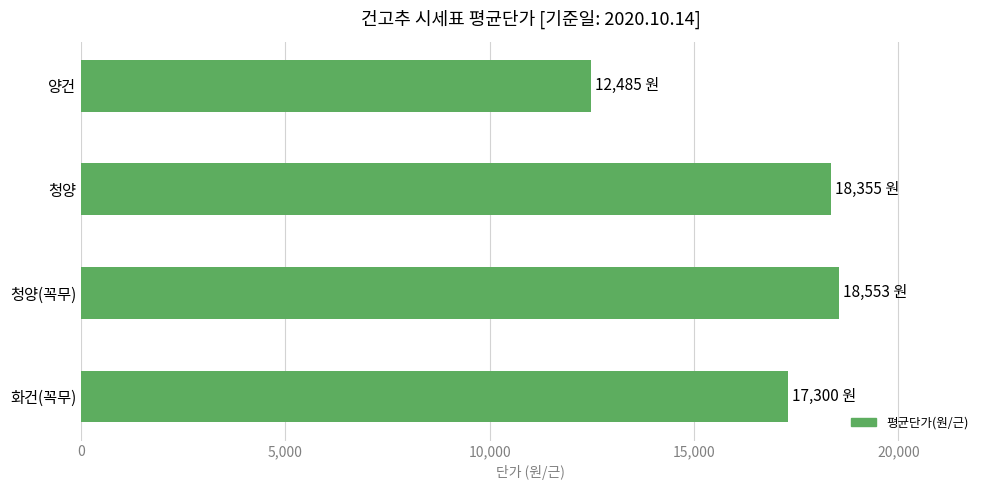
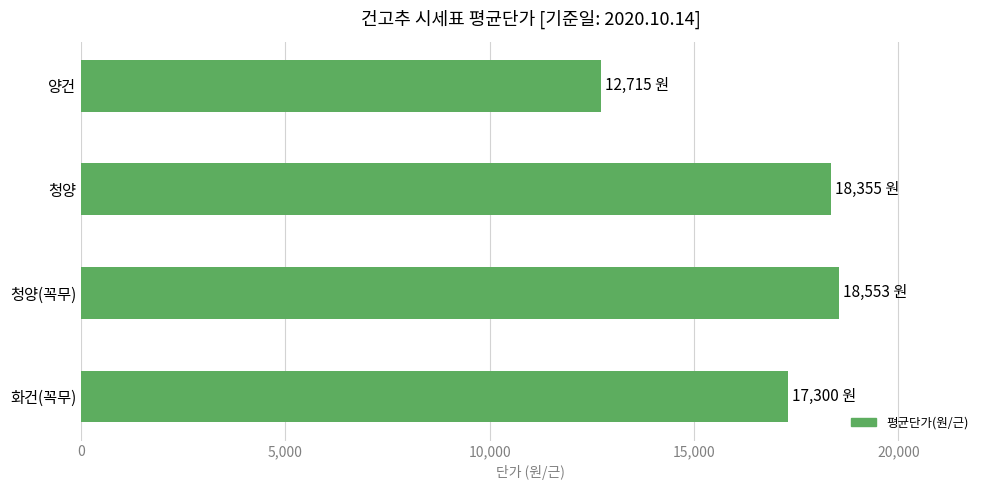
  {
-   "양건": "12,485",
+   "양건": "12,715",
    "청양": "18,355",
    "청양(꼭무)": "18,553",
    "화건(꼭무)": "17,300"
  }
